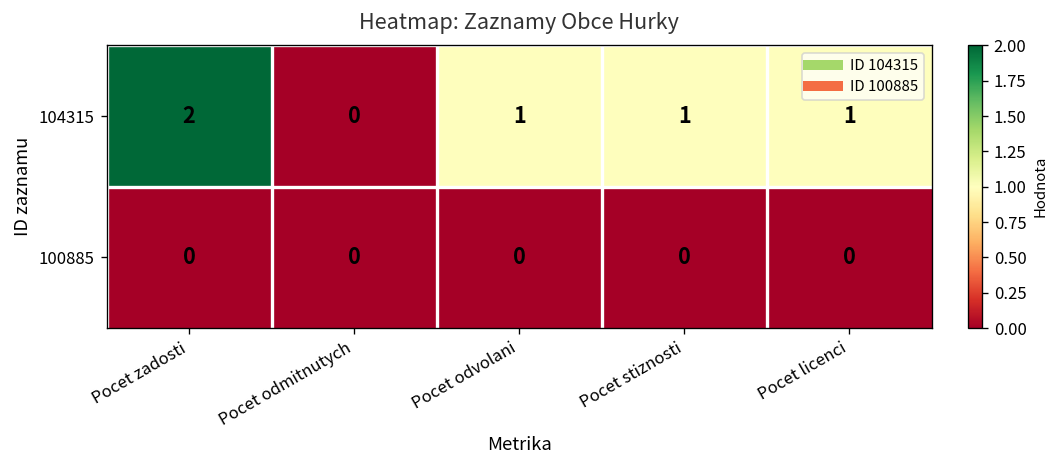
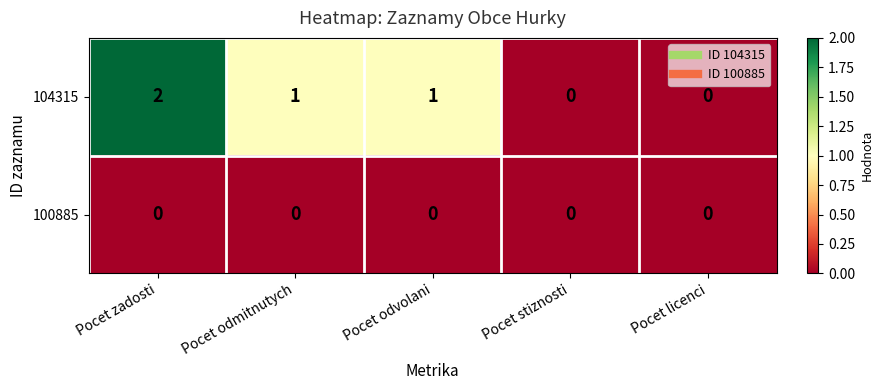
  {
    "104315": {
      "Pocet zadosti": 2,
-     "Pocet odmitnutych": 0,
+     "Pocet odmitnutych": 1,
      "Pocet odvolani": 1,
-     "Pocet stiznosti": 1,
-     "Pocet licenci": 1
+     "Pocet stiznosti": 0,
+     "Pocet licenci": 0
    },
    "100885": {
      "Pocet zadosti": 0,
      "Pocet odmitnutych": 0,
      "Pocet odvolani": 0,
      "Pocet stiznosti": 0,
      "Pocet licenci": 0
    }
  }
